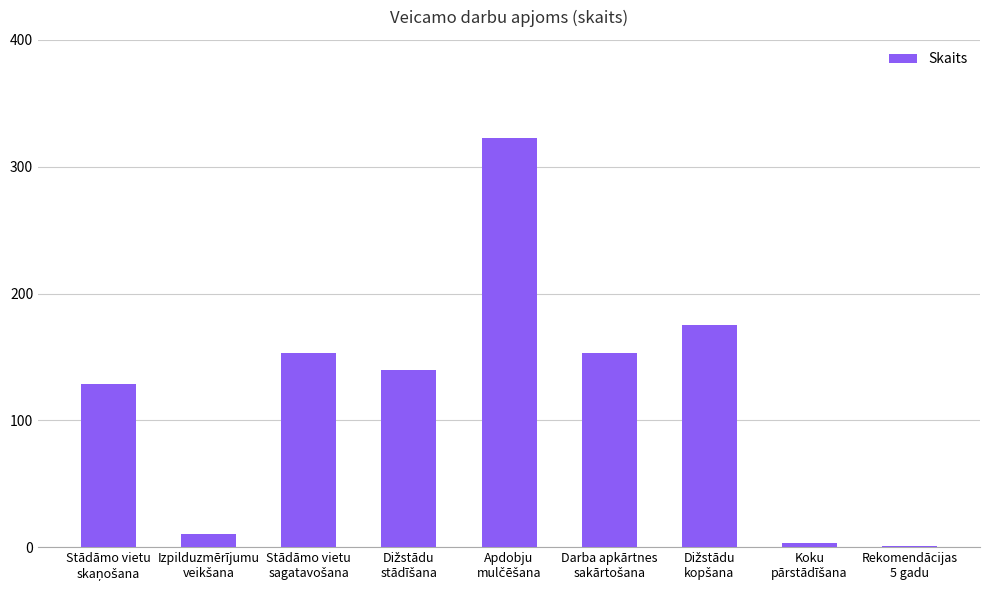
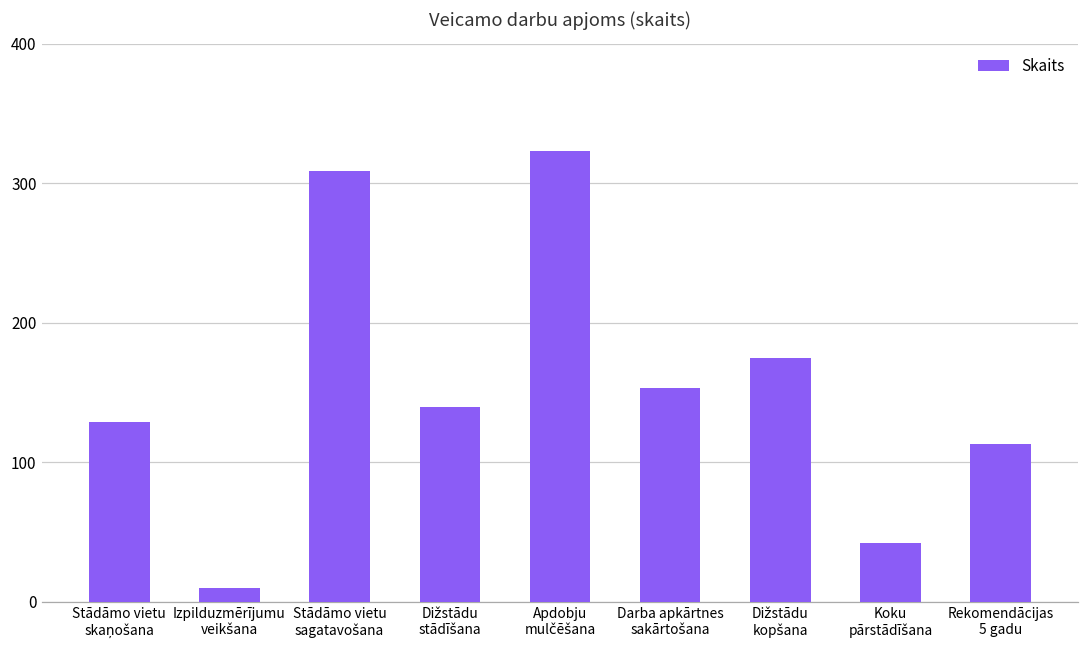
  {
    "Stādāmo vietu skaņošana": 129,
    "Izpilduzmērījumu veikšana": 10,
-   "Stādāmo vietu sagatavošana": 153,
+   "Stādāmo vietu sagatavošana": 309,
    "Dižstādu stādīšana": 140,
    "Apdobju mulčēšana": 323,
    "Darba apkārtnes sakārtošana": 153,
    "Dižstādu kopšana": 175,
-   "Koku pārstādīšana": 3,
-   "Rekomendācijas 5 gadu": 1
+   "Koku pārstādīšana": 42,
+   "Rekomendācijas 5 gadu": 113
  }
